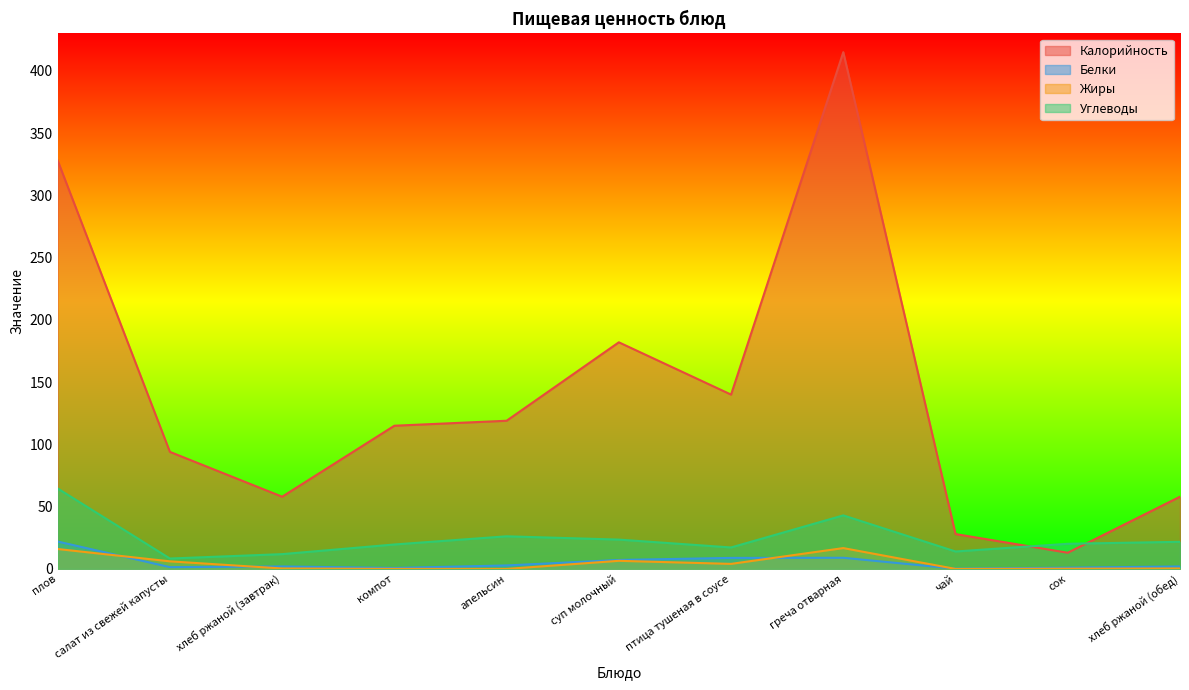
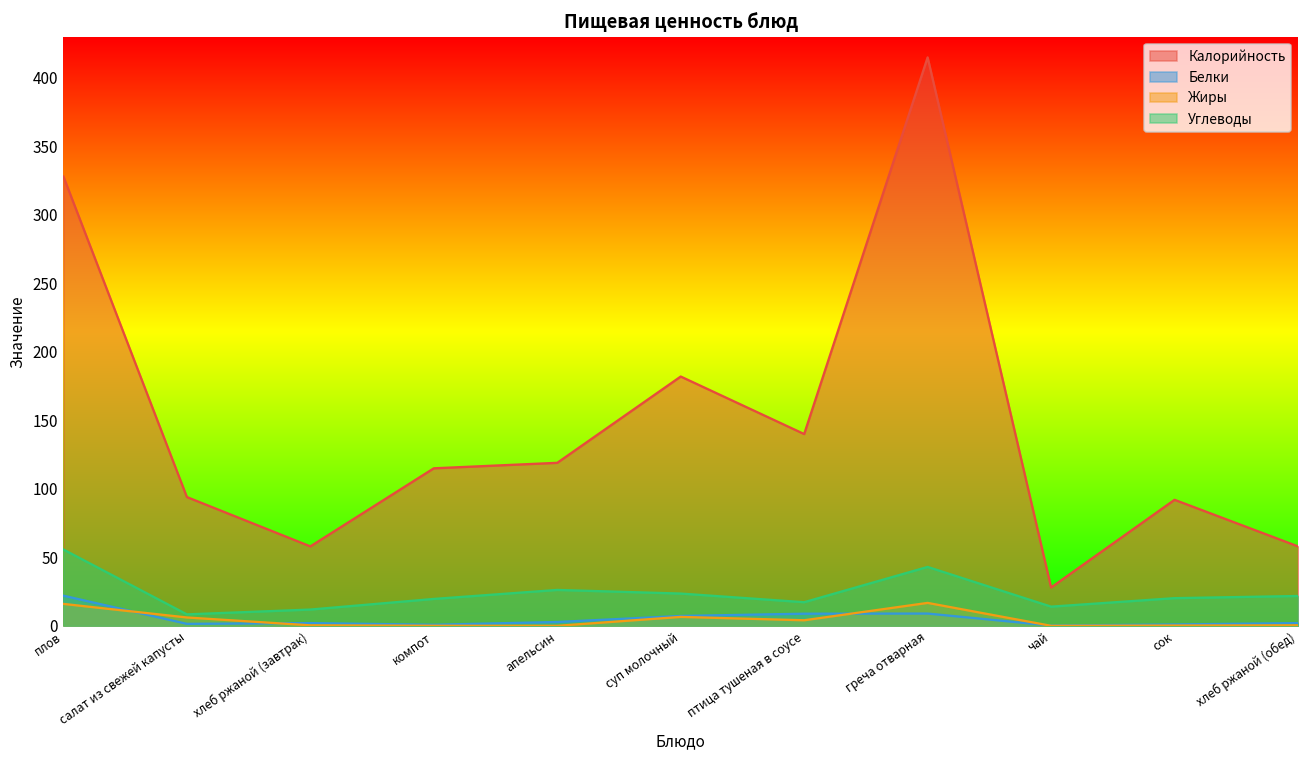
  {
    "Калорийность": {
      "плов": 328,
      "салат из свежей капусты": 94,
      "хлеб ржаной (завтрак)": 58,
      "компот": 115,
      "апельсин": 119,
      "суп молочный": 182,
      "птица тушеная в соусе": 140,
      "греча отварная": 415,
      "чай": 28,
-     "сок": 13,
+     "сок": 92,
      "хлеб ржаной (обед)": 58
    },
    "Белки": {
      "плов": 22,
      "салат из свежей капусты": 1,
      "апельсин": 3,
      "птица тушеная в соусе": 9,
      "греча отварная": 9
    },
    "Жиры": {
      "плов": 16,
      "салат из свежей капусты": 6,
      "апельсин": 0,
      "птица тушеная в соусе": 4,
      "греча отварная": 17
    },
    "Углеводы": {
-     "плов": 65,
+     "плов": 56,
      "салат из свежей капусты": 8,
      "хлеб ржаной (завтрак)": 12,
      "компот": 20,
      "апельсин": 26,
      "суп молочный": 24,
      "птица тушеная в соусе": 17,
      "греча отварная": 43,
      "чай": 14,
      "сок": 20,
      "хлеб ржаной (обед)": 22
    }
  }
